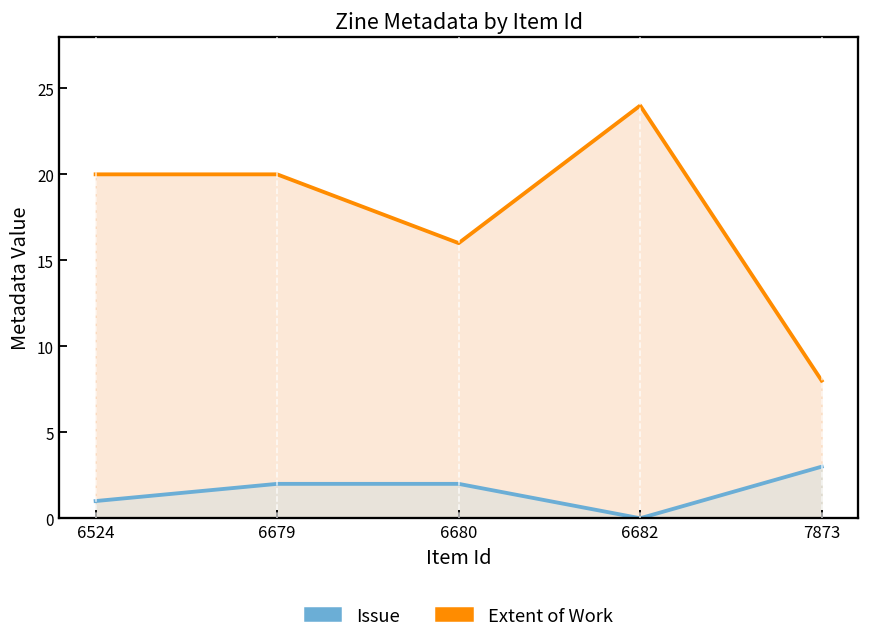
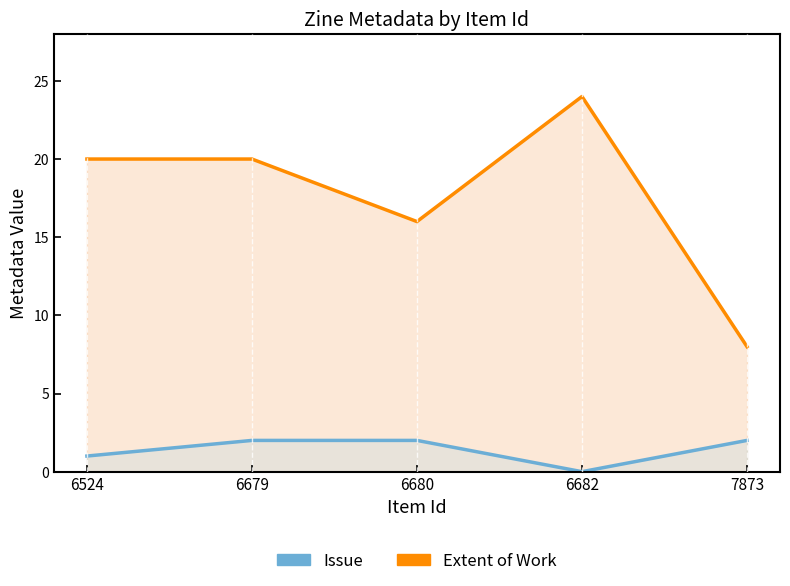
  {
    "Extent of Work": {
      "6524": 20,
      "6679": 20,
      "6680": 16,
      "6682": 24,
      "7873": 8
    },
    "Issue": {
      "6524": 1,
      "6679": 2,
      "6680": 2,
      "6682": 0,
-     "7873": 3
+     "7873": 2
    }
  }
